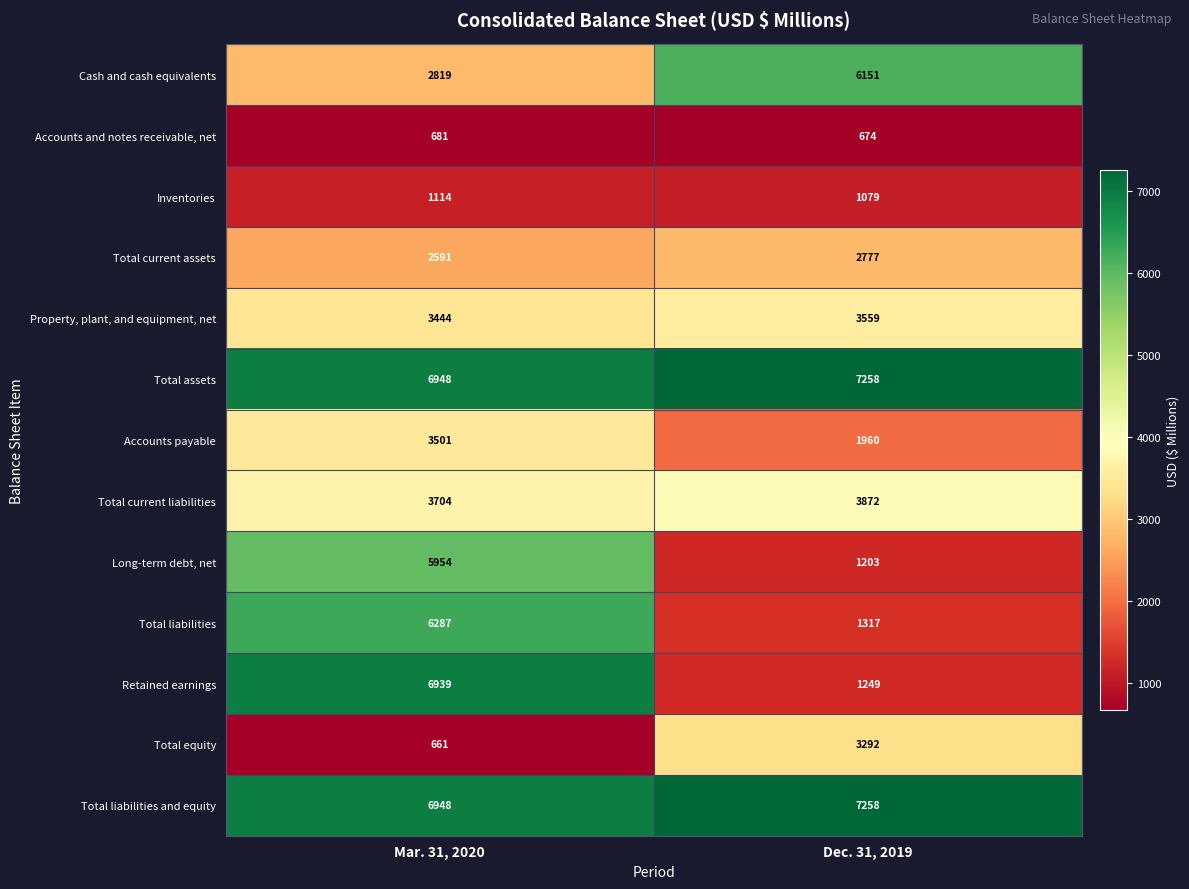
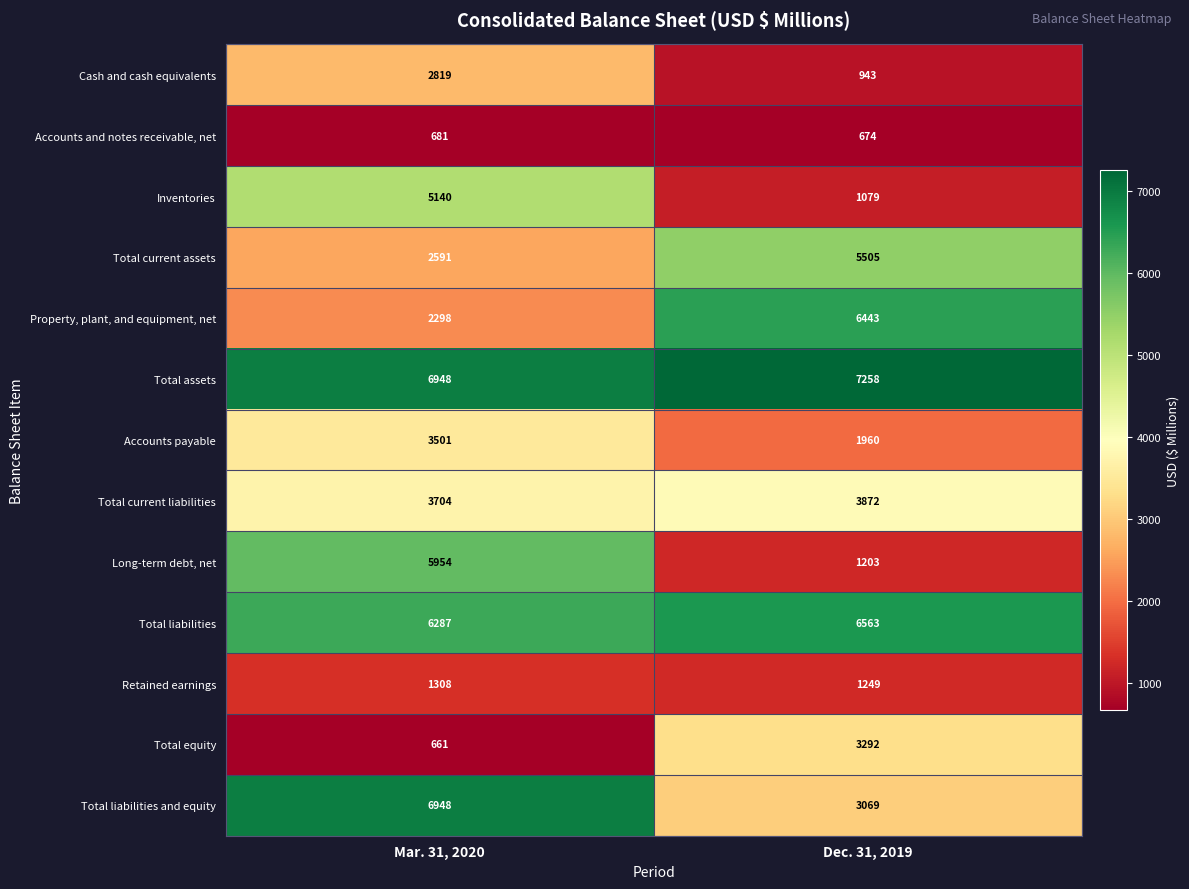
  {
    "Cash and cash equivalents": {
      "Mar. 31, 2020": 2819,
-     "Dec. 31, 2019": 6151
+     "Dec. 31, 2019": 943
    },
    "Accounts and notes receivable, net": {
      "Mar. 31, 2020": 681,
      "Dec. 31, 2019": 674
    },
    "Inventories": {
-     "Mar. 31, 2020": 1114,
+     "Mar. 31, 2020": 5140,
      "Dec. 31, 2019": 1079
    },
    "Total current assets": {
      "Mar. 31, 2020": 2591,
-     "Dec. 31, 2019": 2777
+     "Dec. 31, 2019": 5505
    },
    "Property, plant, and equipment, net": {
-     "Mar. 31, 2020": 3444,
-     "Dec. 31, 2019": 3559
+     "Mar. 31, 2020": 2298,
+     "Dec. 31, 2019": 6443
    },
    "Total assets": {
      "Mar. 31, 2020": 6948,
      "Dec. 31, 2019": 7258
    },
    "Accounts payable": {
      "Mar. 31, 2020": 3501,
      "Dec. 31, 2019": 1960
    },
    "Total current liabilities": {
      "Mar. 31, 2020": 3704,
      "Dec. 31, 2019": 3872
    },
    "Long-term debt, net": {
      "Mar. 31, 2020": 5954,
      "Dec. 31, 2019": 1203
    },
    "Total liabilities": {
      "Mar. 31, 2020": 6287,
-     "Dec. 31, 2019": 1317
+     "Dec. 31, 2019": 6563
    },
    "Retained earnings": {
-     "Mar. 31, 2020": 6939,
+     "Mar. 31, 2020": 1308,
      "Dec. 31, 2019": 1249
    },
    "Total equity": {
      "Mar. 31, 2020": 661,
      "Dec. 31, 2019": 3292
    },
    "Total liabilities and equity": {
      "Mar. 31, 2020": 6948,
-     "Dec. 31, 2019": 7258
+     "Dec. 31, 2019": 3069
    }
  }
